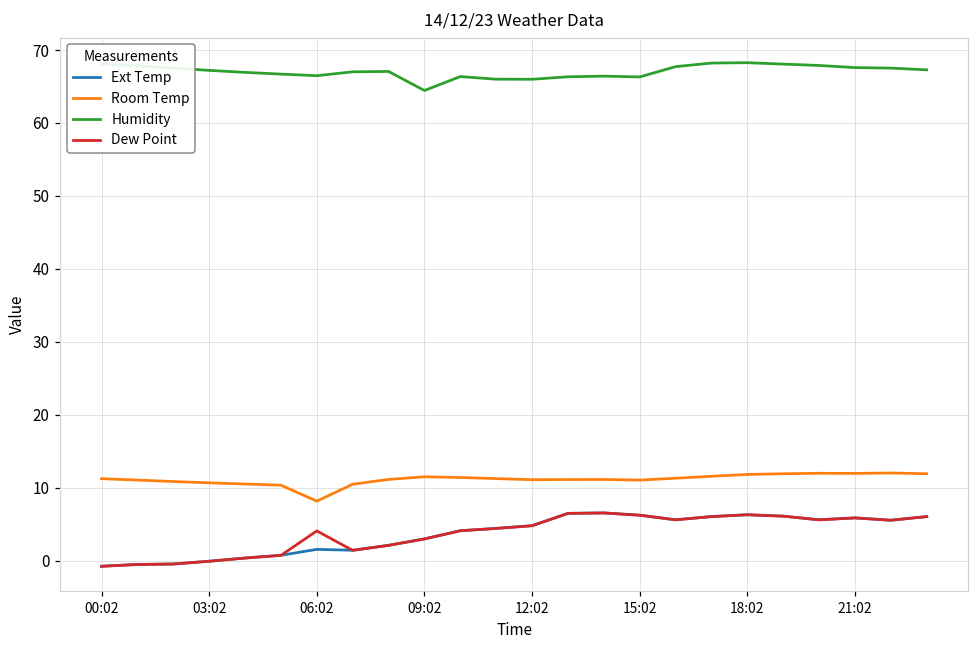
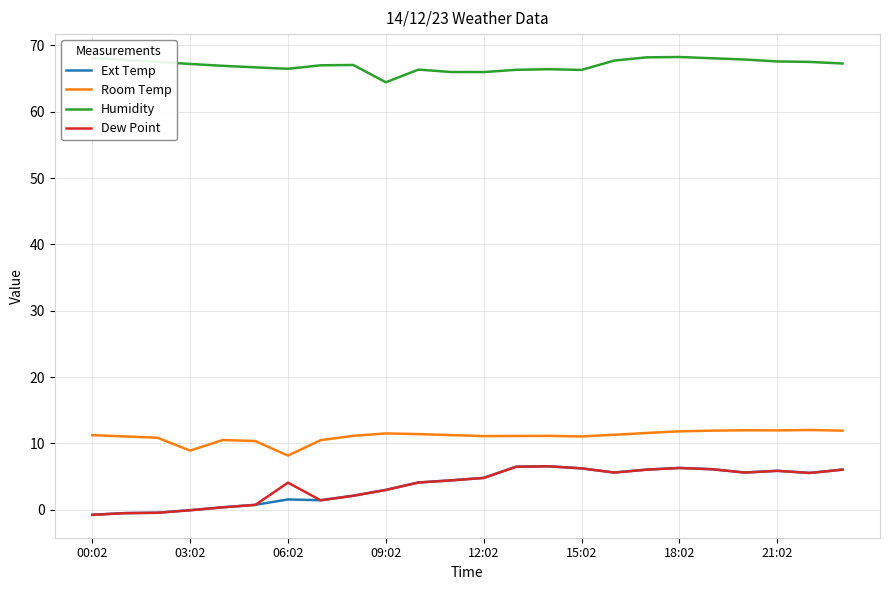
  {
    "Ext Temp": {
      "06:02": 2
    },
    "Room Temp": {
      "00:02": 11,
-     "03:02": 11,
+     "03:02": 9,
      "06:02": 8,
      "09:02": 12,
      "12:02": 11,
      "15:02": 11,
      "18:02": 12,
      "21:02": 12
    },
    "Humidity": {
      "03:02": 67,
      "06:02": 66,
      "09:02": 64,
      "12:02": 66,
      "15:02": 66,
      "18:02": 68,
      "21:02": 68
    },
    "Dew Point": {
      "06:02": 4
    }
  }
